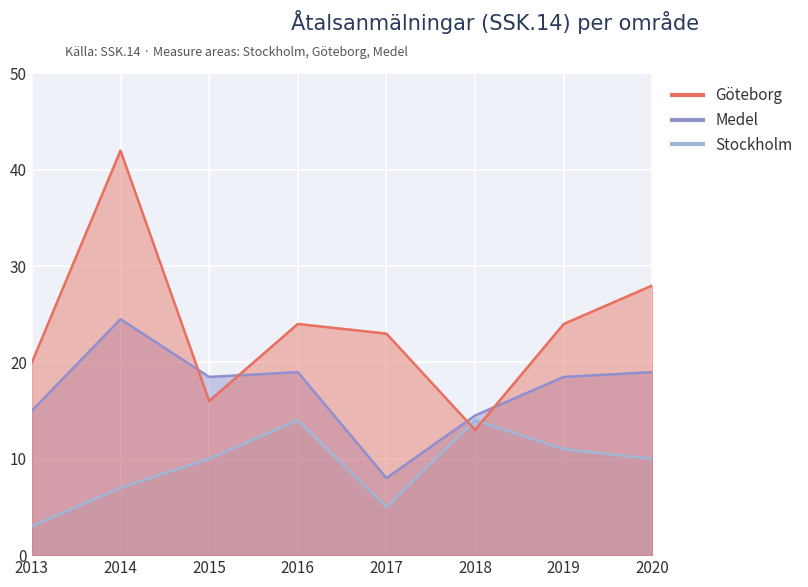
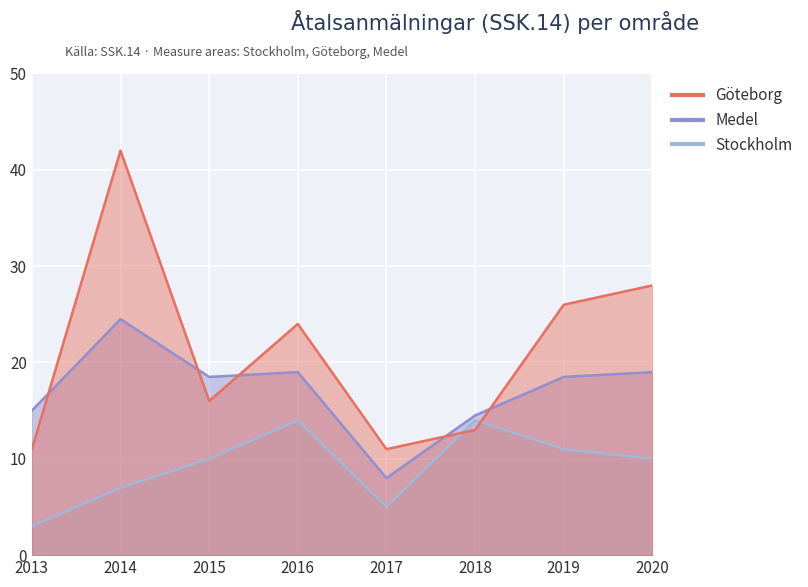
  {
    "Göteborg": {
-     "2013": 20,
+     "2013": 11,
      "2014": 42,
      "2015": 16,
      "2016": 24,
-     "2017": 23,
+     "2017": 11,
      "2018": 13,
-     "2019": 24,
+     "2019": 26,
      "2020": 28
    }
  }
